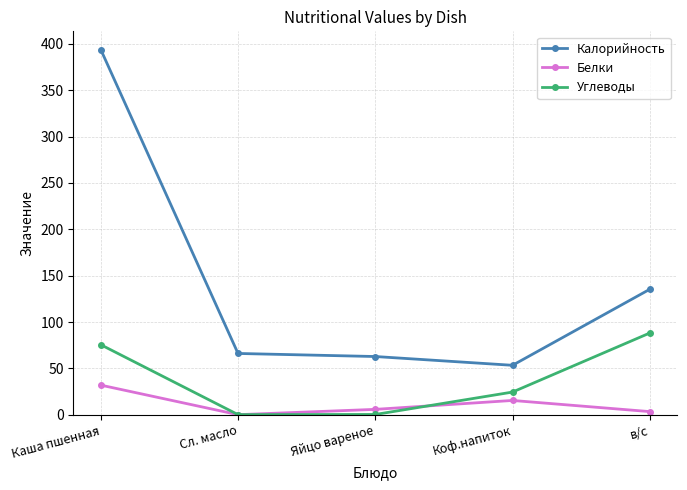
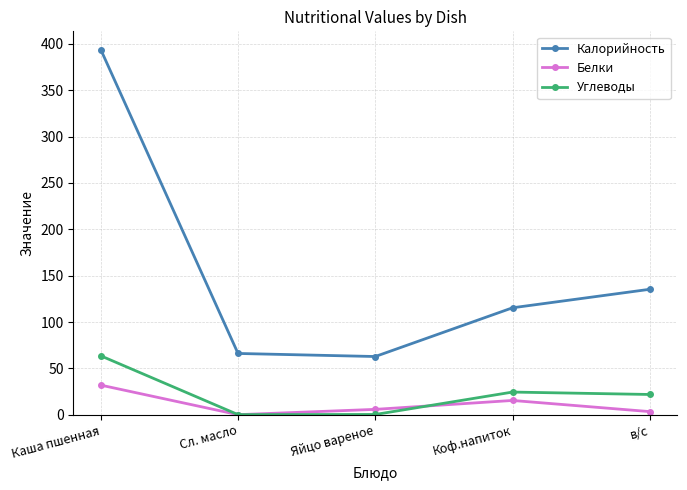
  {
    "Калорийность": {
      "Каша пшенная": 390,
      "Сл. масло": 70,
      "Яйцо вареное": 60,
-     "Коф.напиток": 50,
+     "Коф.напиток": 120,
      "в/с": 140
    },
    "Белки": {
      "Каша пшенная": 30,
      "Яйцо вареное": 10,
      "Коф.напиток": 20,
      "в/с": 0
    },
    "Углеводы": {
-     "Каша пшенная": 80,
+     "Каша пшенная": 60,
      "Яйцо вареное": 0,
      "Коф.напиток": 20,
-     "в/с": 90
+     "в/с": 20
    }
  }
